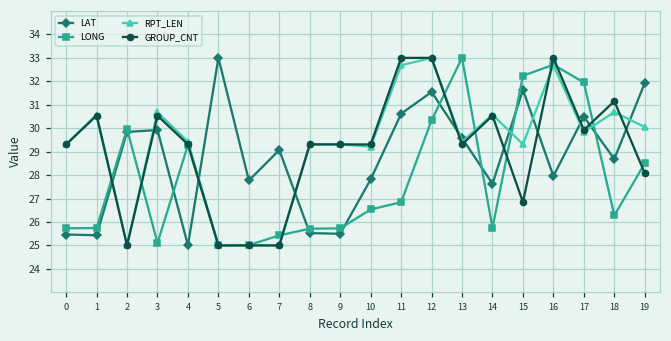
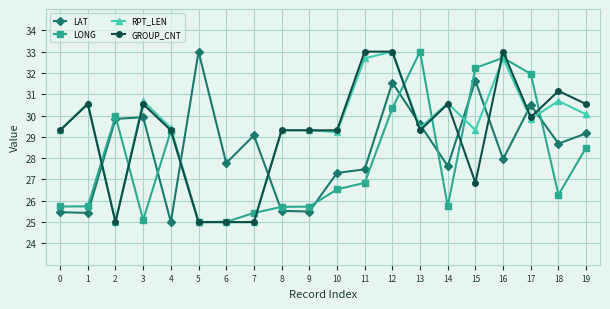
  {
    "LAT": {
      "0": 25.5,
      "1": 25.4,
      "2": 29.8,
      "3": 29.9,
      "4": 25.0,
      "5": 33.0,
      "6": 27.8,
      "7": 29.1,
      "8": 25.5,
      "9": 25.5,
-     "10": 27.8,
-     "11": 30.6,
+     "10": 27.3,
+     "11": 27.5,
      "12": 31.5,
      "13": 29.6,
      "14": 27.6,
      "15": 31.6,
      "16": 28.0,
      "17": 30.5,
      "18": 28.7,
-     "19": 31.9
+     "19": 29.2
    },
    "GROUP_CNT": {
      "3": 30.5,
      "11": 33.0,
      "15": 26.8,
      "16": 33.0,
      "18": 31.2,
-     "19": 28.1
+     "19": 30.5
    }
  }
